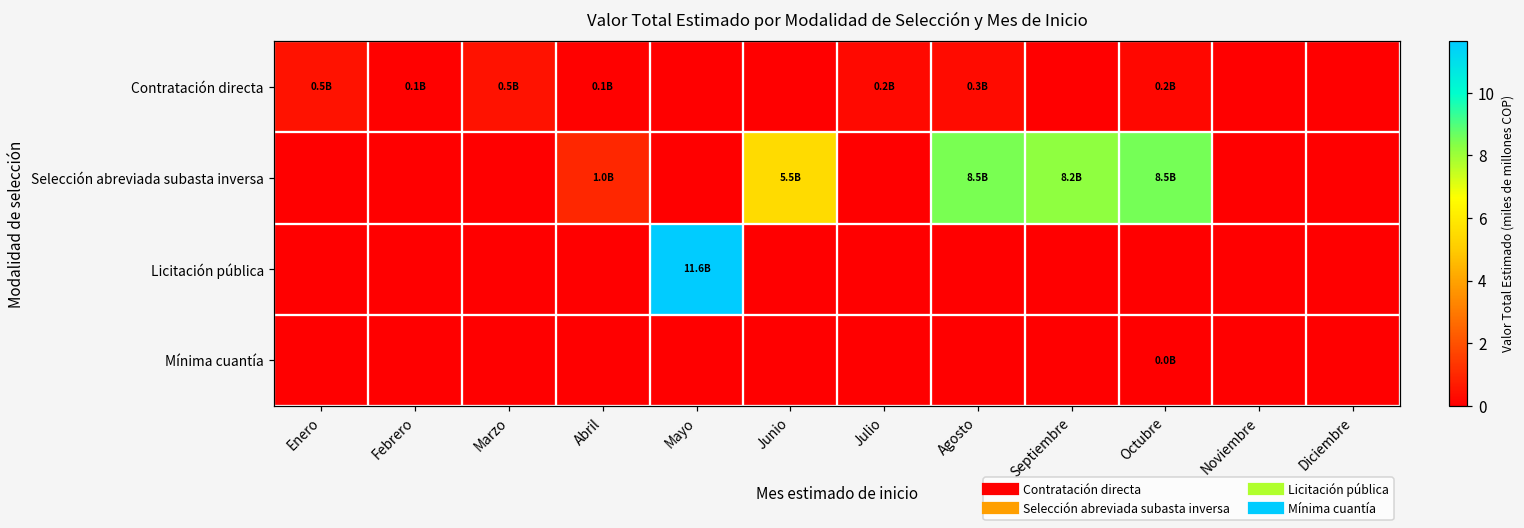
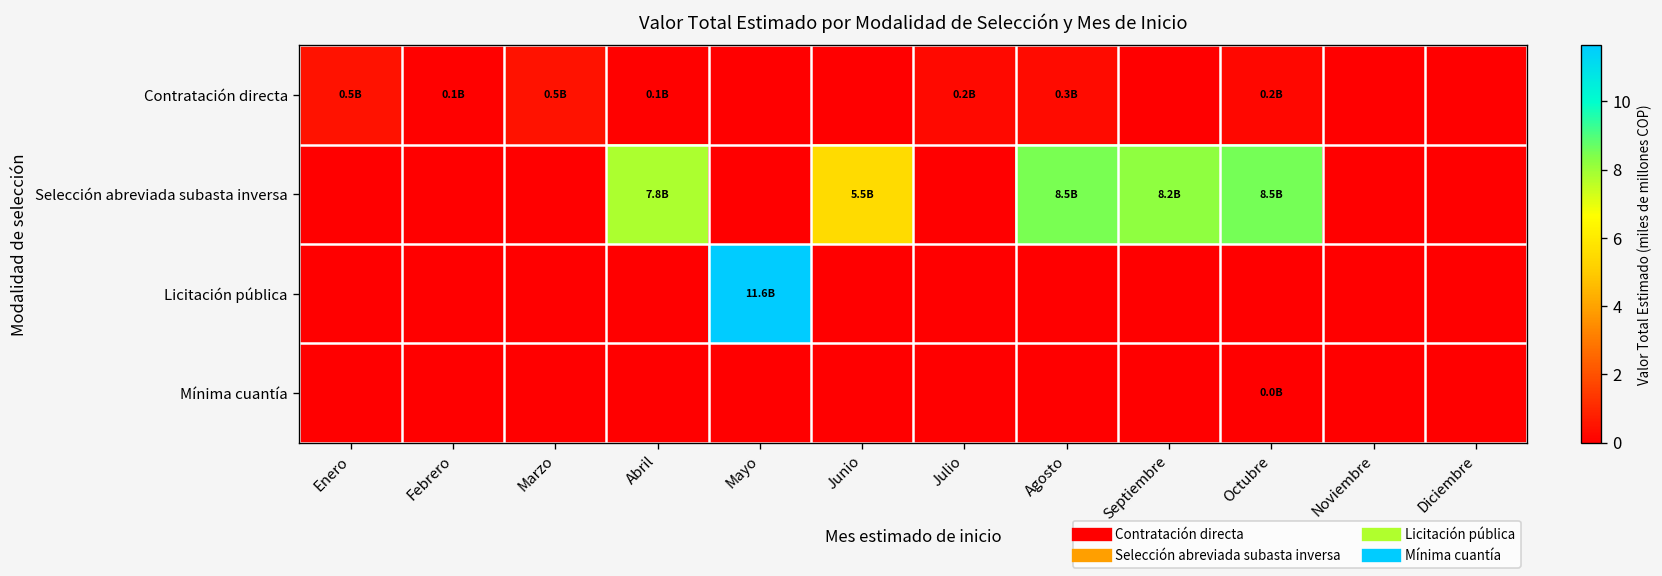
  {
    "Contratación directa": {
      "Enero": "0.5B",
      "Febrero": "0.1B",
      "Marzo": "0.5B",
      "Abril": "0.1B",
      "Julio": "0.2B",
      "Agosto": "0.3B",
      "Octubre": "0.2B"
    },
    "Selección abreviada subasta inversa": {
-     "Abril": "1.0B",
+     "Abril": "7.8B",
      "Junio": "5.5B",
      "Agosto": "8.5B",
      "Septiembre": "8.2B",
      "Octubre": "8.5B"
    },
    "Licitación pública": {
      "Mayo": "11.6B"
    },
    "Mínima cuantía": {
      "Octubre": "0.0B"
    }
  }
